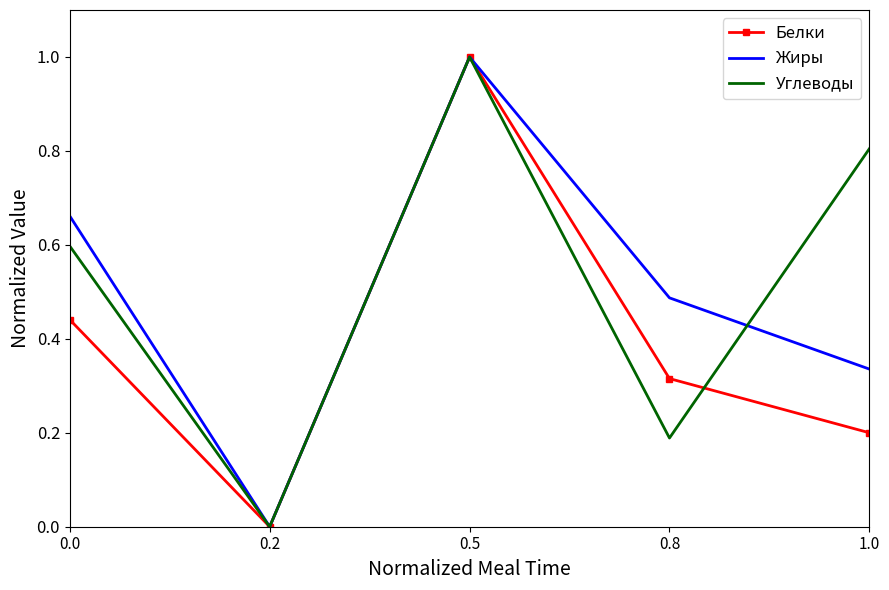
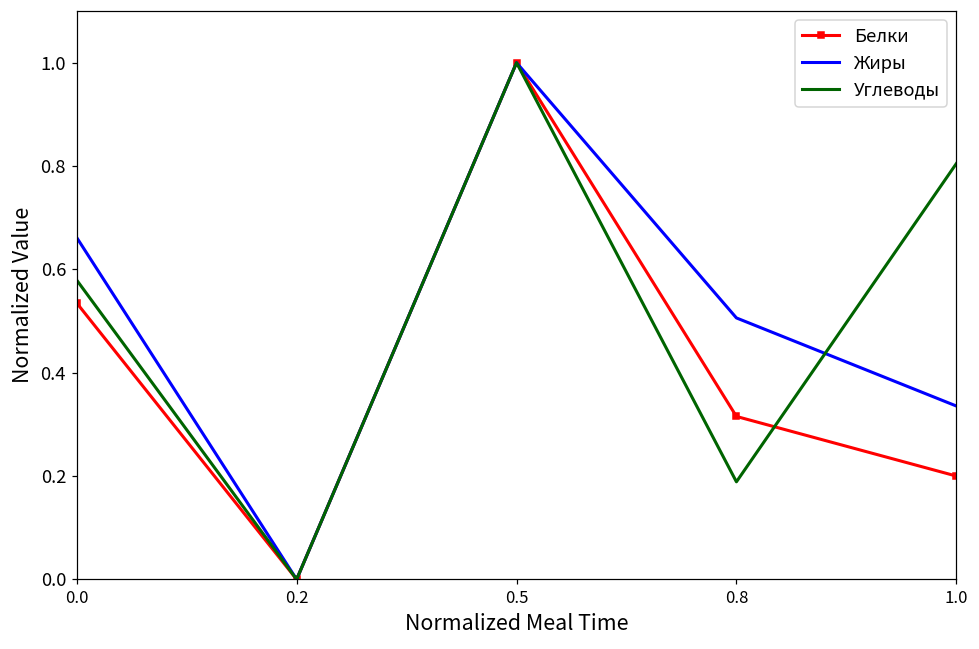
  {
    "Белки": {
-     "0.0": 0.44,
+     "0.0": 0.53,
      "0.8": 0.32,
      "1.0": 0.20
    },
    "Жиры": {
      "0.0": 0.66,
-     "0.8": 0.49,
+     "0.8": 0.51,
      "1.0": 0.34
    },
    "Углеводы": {
-     "0.0": 0.60,
+     "0.0": 0.58,
      "0.8": 0.19,
      "1.0": 0.80
    }
  }
